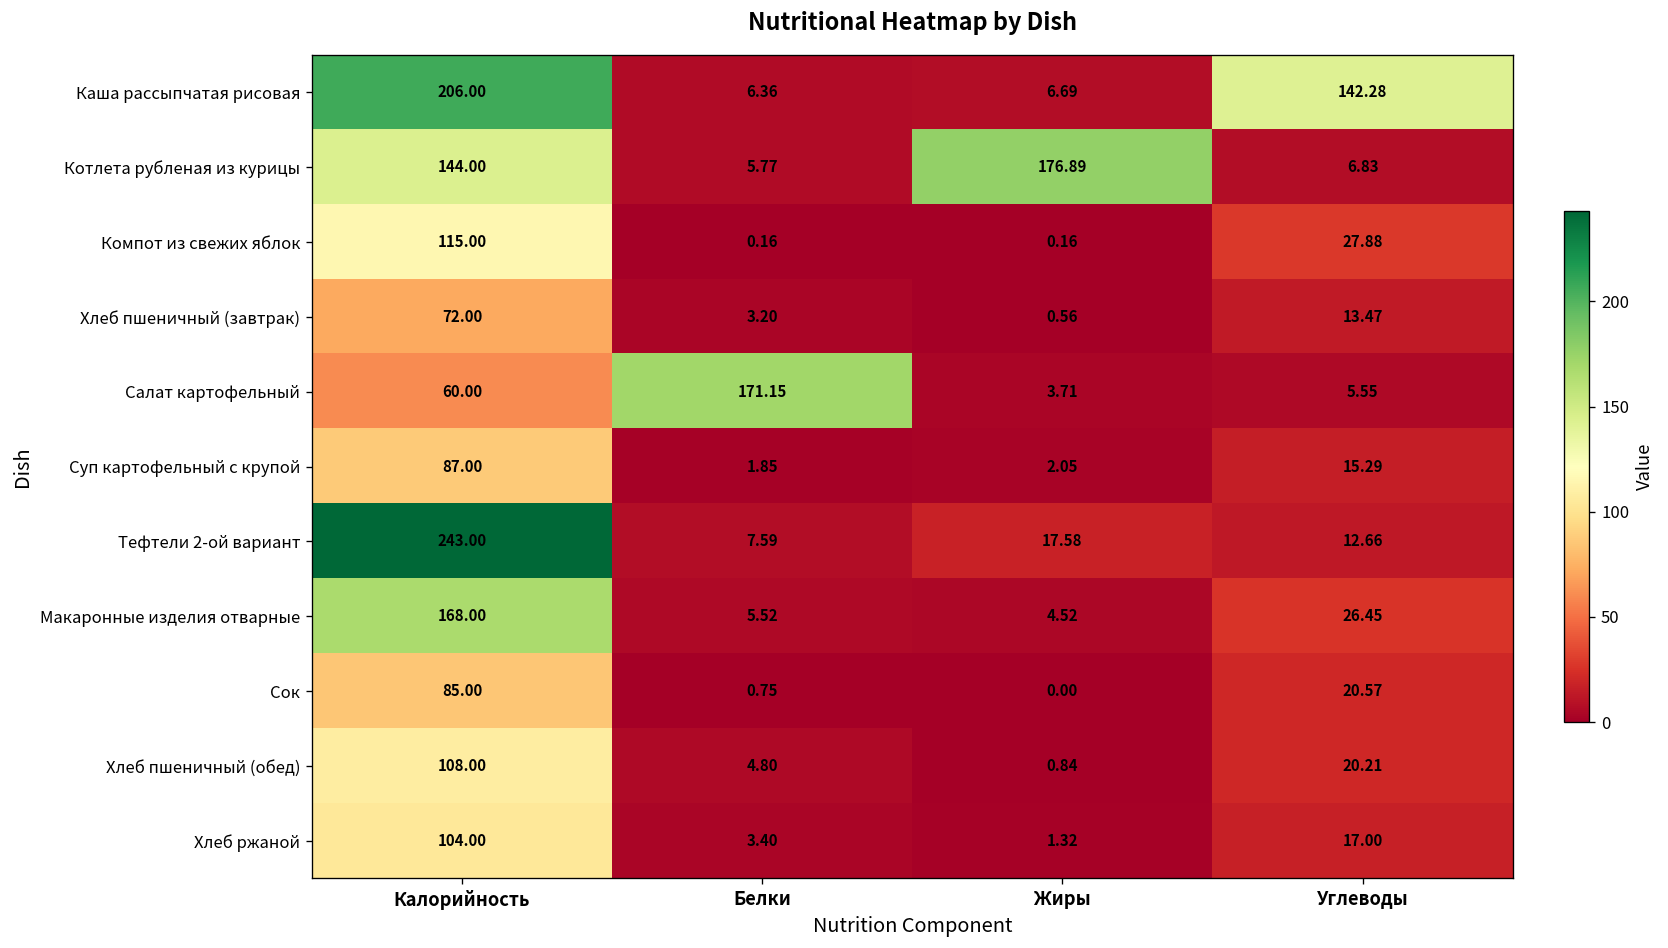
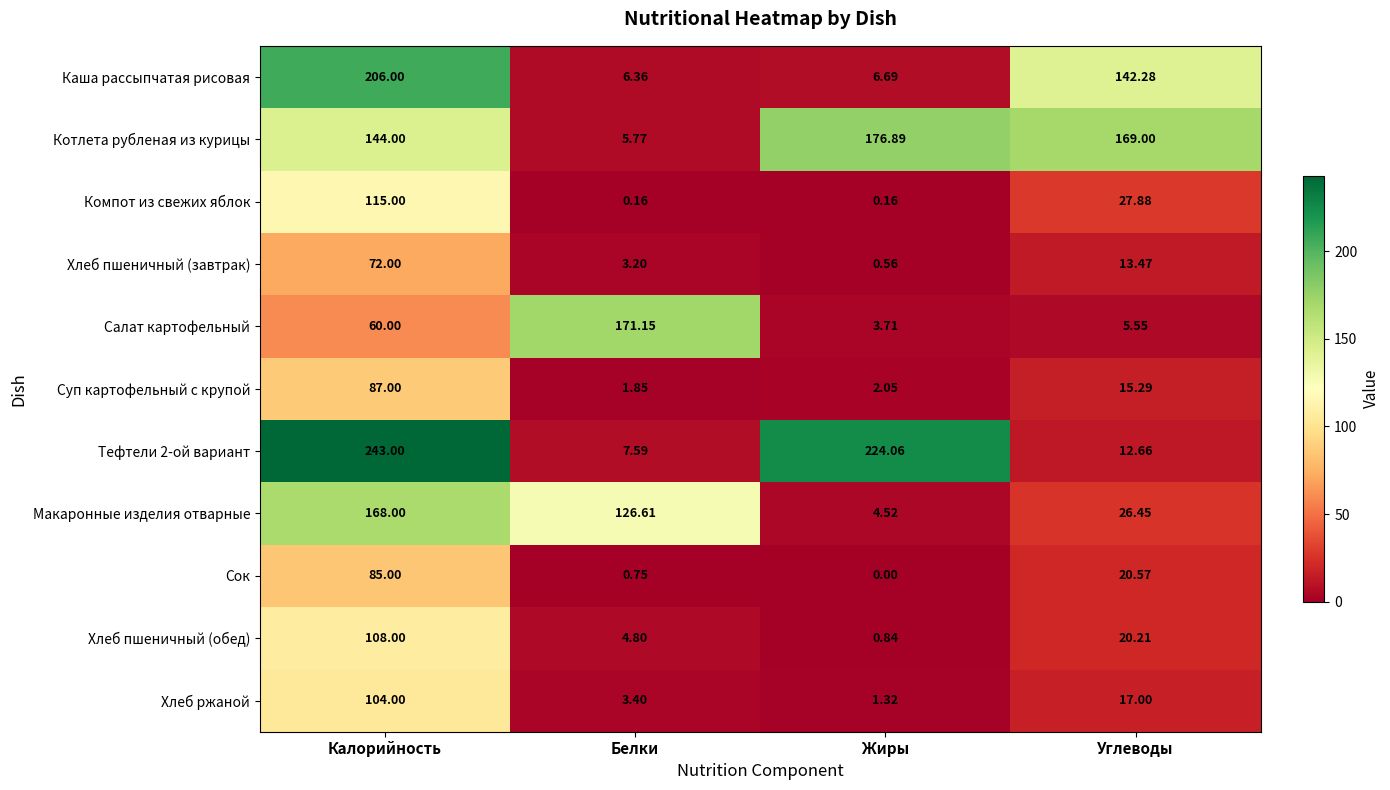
  {
    "Каша рассыпчатая рисовая": {
      "Калорийность": 206.00,
      "Белки": 6.36,
      "Жиры": 6.69,
      "Углеводы": 142.28
    },
    "Котлета рубленая из курицы": {
      "Калорийность": 144.00,
      "Белки": 5.77,
      "Жиры": 176.89,
-     "Углеводы": 6.83
+     "Углеводы": 169.00
    },
    "Компот из свежих яблок": {
      "Калорийность": 115.00,
      "Белки": 0.16,
      "Жиры": 0.16,
      "Углеводы": 27.88
    },
    "Хлеб пшеничный (завтрак)": {
      "Калорийность": 72.00,
      "Белки": 3.20,
      "Жиры": 0.56,
      "Углеводы": 13.47
    },
    "Салат картофельный": {
      "Калорийность": 60.00,
      "Белки": 171.15,
      "Жиры": 3.71,
      "Углеводы": 5.55
    },
    "Суп картофельный с крупой": {
      "Калорийность": 87.00,
      "Белки": 1.85,
      "Жиры": 2.05,
      "Углеводы": 15.29
    },
    "Тефтели 2-ой вариант": {
      "Калорийность": 243.00,
      "Белки": 7.59,
-     "Жиры": 17.58,
+     "Жиры": 224.06,
      "Углеводы": 12.66
    },
    "Макаронные изделия отварные": {
      "Калорийность": 168.00,
-     "Белки": 5.52,
+     "Белки": 126.61,
      "Жиры": 4.52,
      "Углеводы": 26.45
    },
    "Сок": {
      "Калорийность": 85.00,
      "Белки": 0.75,
      "Жиры": 0.00,
      "Углеводы": 20.57
    },
    "Хлеб пшеничный (обед)": {
      "Калорийность": 108.00,
      "Белки": 4.80,
      "Жиры": 0.84,
      "Углеводы": 20.21
    },
    "Хлеб ржаной": {
      "Калорийность": 104.00,
      "Белки": 3.40,
      "Жиры": 1.32,
      "Углеводы": 17.00
    }
  }
